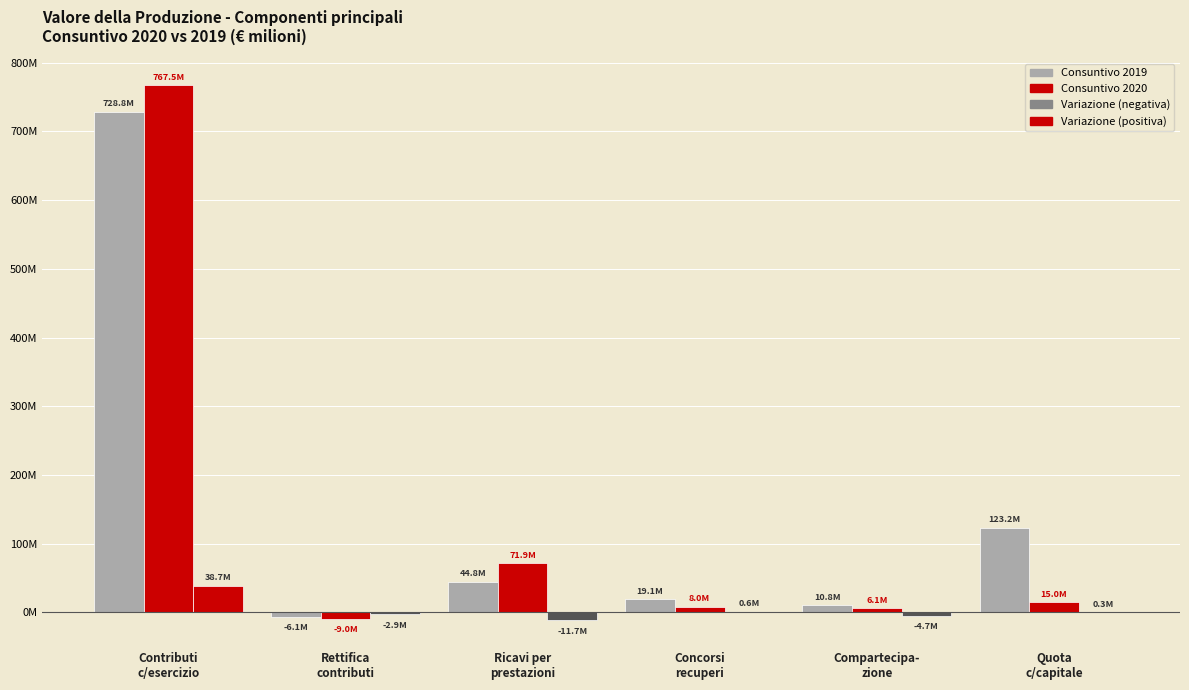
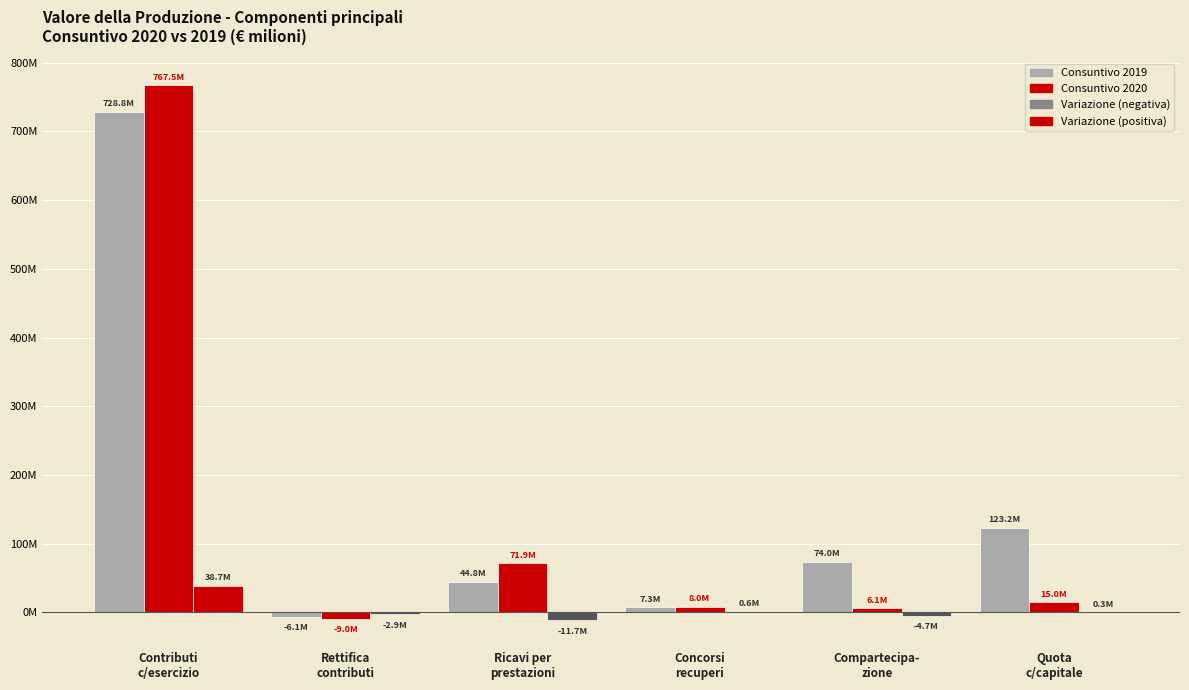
  {
    "Consuntivo 2019": {
      "Contributi c/esercizio": "728.8M",
      "Rettifica contributi": "-6.1M",
      "Ricavi per prestazioni": "44.8M",
-     "Concorsi recuperi": "19.1M",
-     "Compartecipa- zione": "10.8M",
+     "Concorsi recuperi": "7.3M",
+     "Compartecipa- zione": "74.0M",
      "Quota c/capitale": "123.2M"
    }
  }
